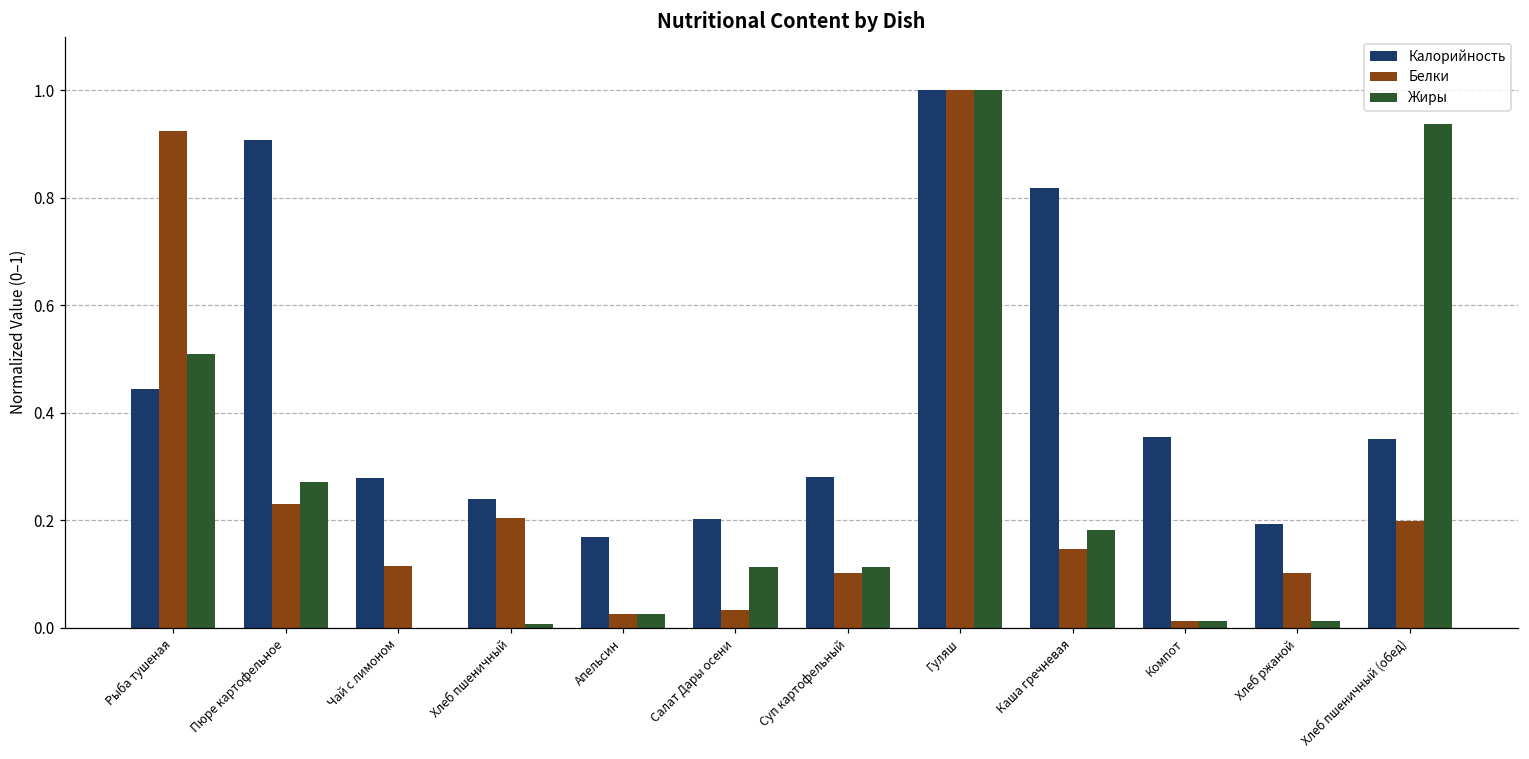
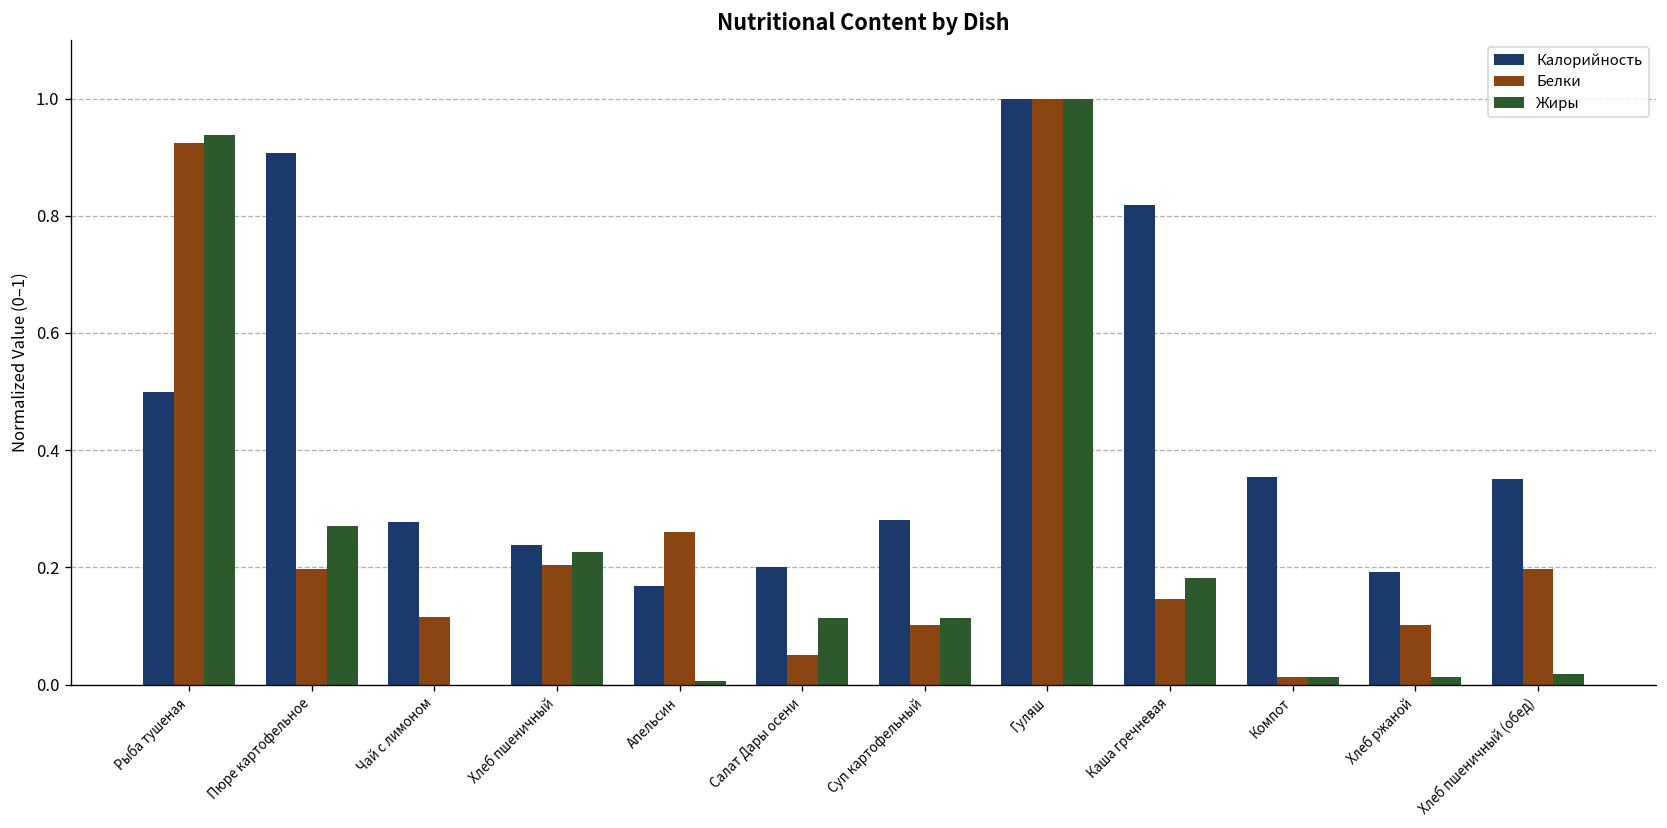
  {
    "Калорийность": {
-     "Рыба тушеная": 0.44,
+     "Рыба тушеная": 0.50,
      "Пюре картофельное": 0.91,
      "Чай с лимоном": 0.28,
      "Хлеб пшеничный": 0.24,
      "Апельсин": 0.17,
      "Салат Дары осени": 0.20,
      "Суп картофельный": 0.28,
      "Гуляш": 1.00,
      "Каша гречневая": 0.82,
      "Компот": 0.35,
      "Хлеб ржаной": 0.19,
      "Хлеб пшеничный (обед)": 0.35
    },
    "Белки": {
      "Рыба тушеная": 0.92,
-     "Пюре картофельное": 0.23,
+     "Пюре картофельное": 0.20,
      "Чай с лимоном": 0.11,
      "Хлеб пшеничный": 0.20,
-     "Апельсин": 0.03,
-     "Салат Дары осени": 0.03,
+     "Апельсин": 0.26,
+     "Салат Дары осени": 0.05,
      "Суп картофельный": 0.10,
      "Гуляш": 1.00,
      "Каша гречневая": 0.15,
      "Компот": 0.01,
      "Хлеб ржаной": 0.10,
      "Хлеб пшеничный (обед)": 0.20
    },
    "Жиры": {
-     "Рыба тушеная": 0.51,
+     "Рыба тушеная": 0.94,
      "Пюре картофельное": 0.27,
      "Чай с лимоном": 0.00,
-     "Хлеб пшеничный": 0.01,
-     "Апельсин": 0.03,
+     "Хлеб пшеничный": 0.23,
+     "Апельсин": 0.01,
      "Салат Дары осени": 0.11,
      "Суп картофельный": 0.11,
      "Гуляш": 1.00,
      "Каша гречневая": 0.18,
      "Компот": 0.01,
      "Хлеб ржаной": 0.01,
-     "Хлеб пшеничный (обед)": 0.94
+     "Хлеб пшеничный (обед)": 0.02
    }
  }
